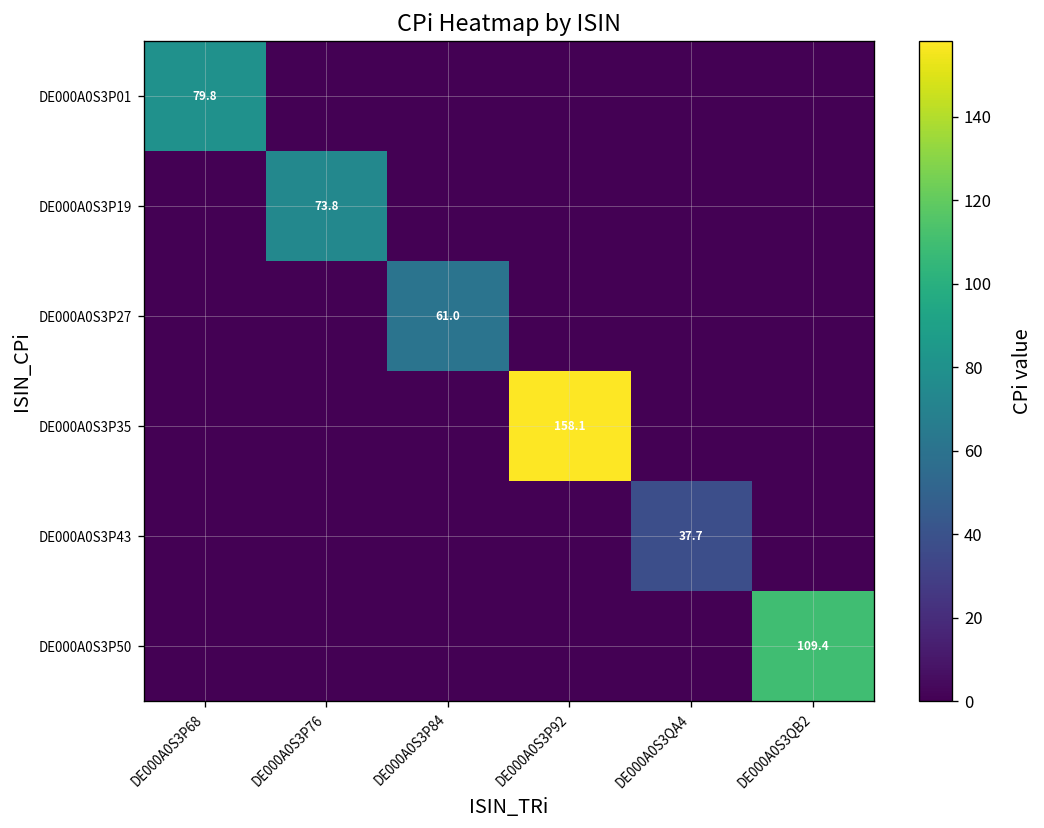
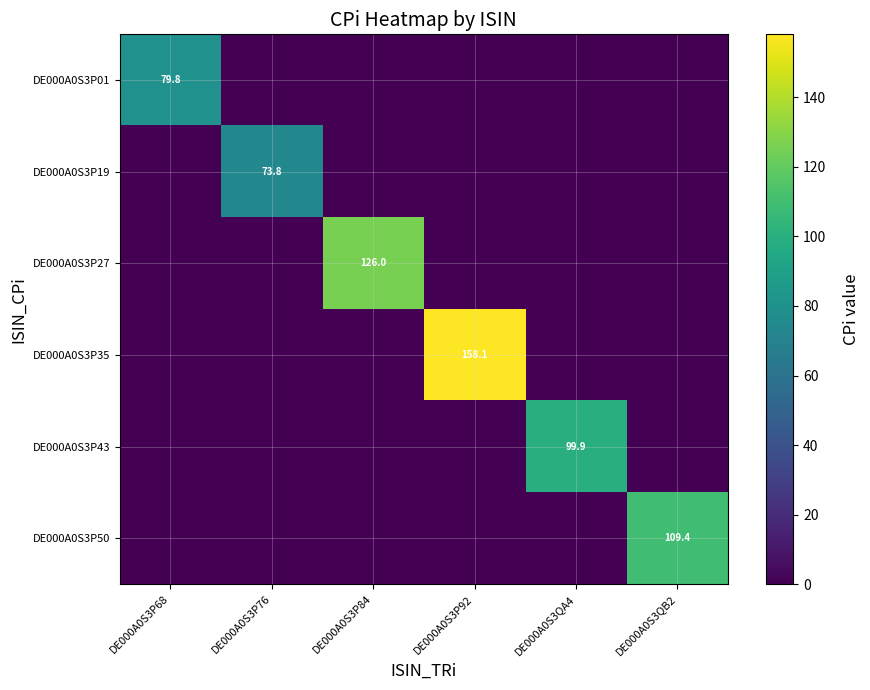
  {
    "DE000A0S3P01": {
      "DE000A0S3P68": 79.8
    },
    "DE000A0S3P19": {
      "DE000A0S3P76": 73.8
    },
    "DE000A0S3P27": {
-     "DE000A0S3P84": 61.0
+     "DE000A0S3P84": 126.0
    },
    "DE000A0S3P35": {
      "DE000A0S3P92": 158.1
    },
    "DE000A0S3P43": {
-     "DE000A0S3QA4": 37.7
+     "DE000A0S3QA4": 99.9
    },
    "DE000A0S3P50": {
      "DE000A0S3QB2": 109.4
    }
  }
